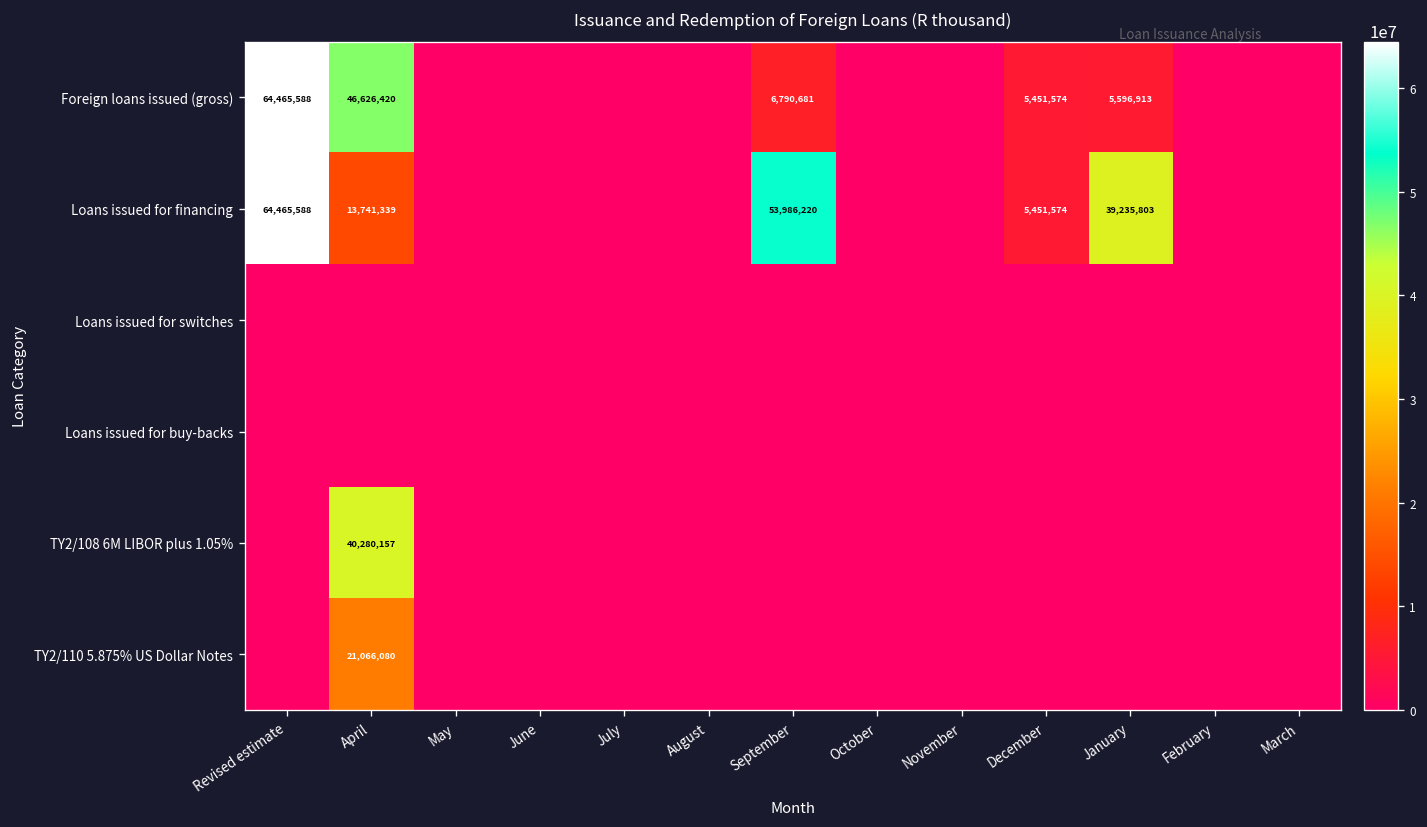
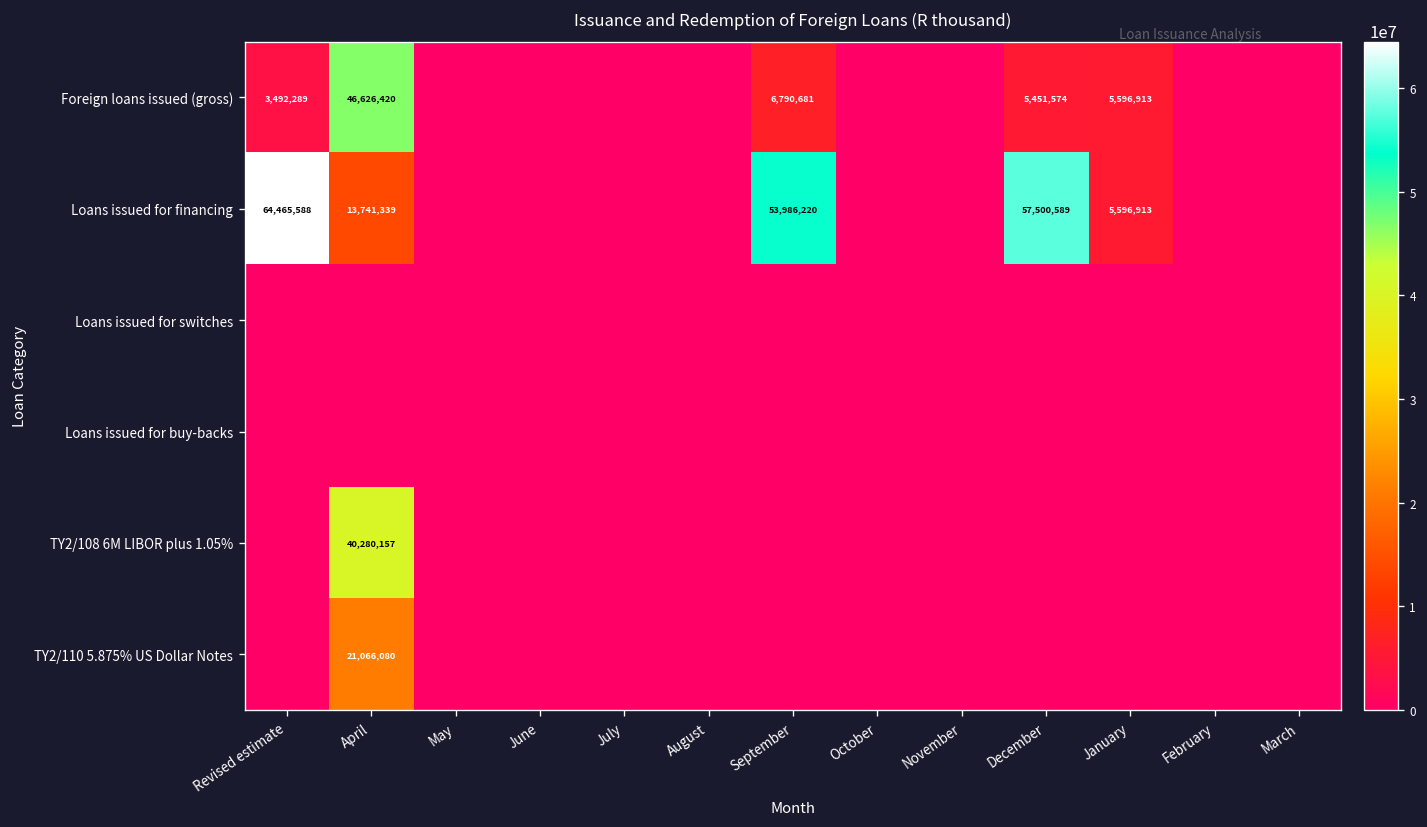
  {
    "Foreign loans issued (gross)": {
-     "Revised estimate": "64,465,588",
+     "Revised estimate": "3,492,289",
      "April": "46,626,420",
      "September": "6,790,681",
      "December": "5,451,574",
      "January": "5,596,913"
    },
    "Loans issued for financing": {
      "Revised estimate": "64,465,588",
      "April": "13,741,339",
      "September": "53,986,220",
-     "December": "5,451,574",
-     "January": "39,235,803"
+     "December": "57,500,589",
+     "January": "5,596,913"
    },
    "TY2/108 6M LIBOR plus 1.05%": {
      "April": "40,280,157"
    },
    "TY2/110 5.875% US Dollar Notes": {
      "April": "21,066,080"
    }
  }
